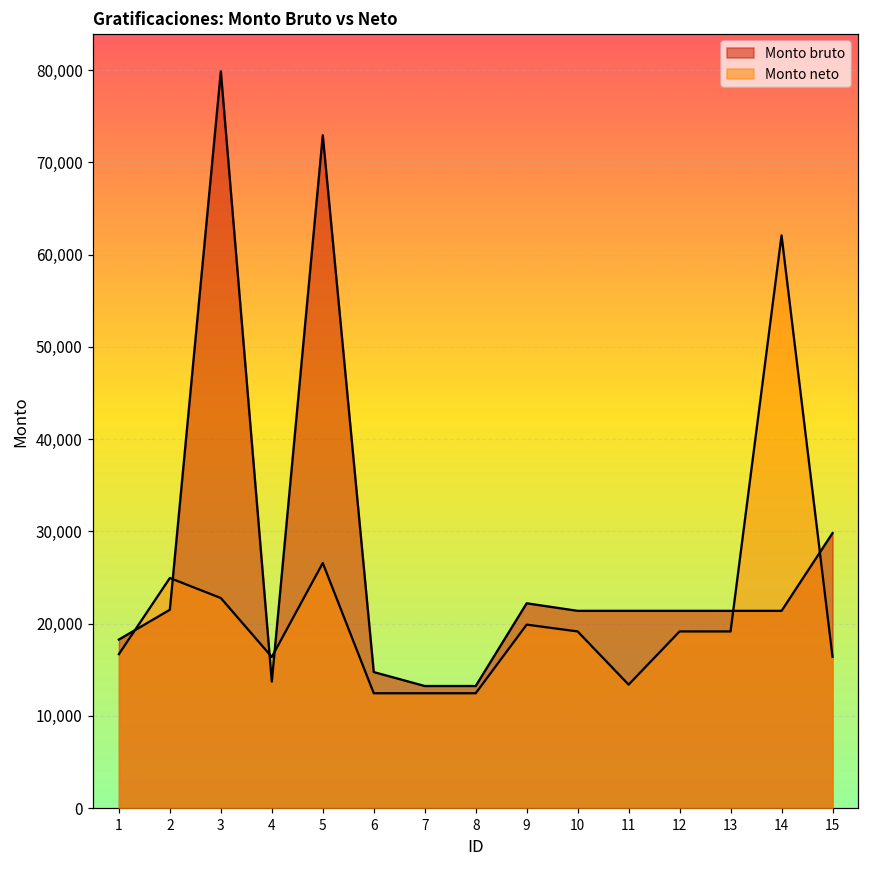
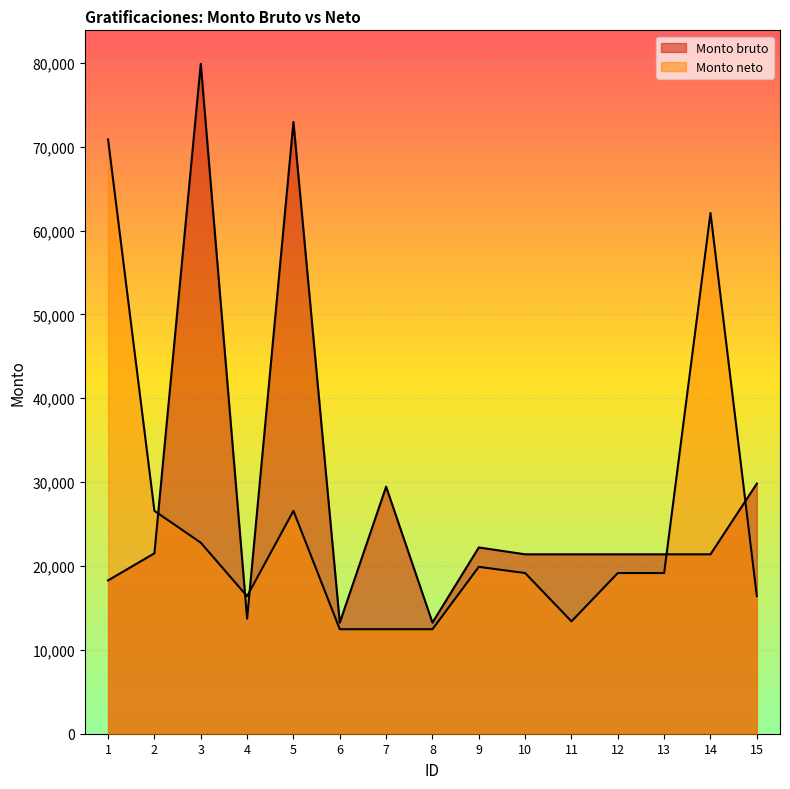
  {
    "Monto bruto": {
      "1": "18,000",
      "2": "22,000",
      "3": "80,000",
      "4": "14,000",
      "5": "73,000",
-     "6": "15,000",
-     "7": "13,000",
+     "6": "13,000",
+     "7": "29,000",
      "8": "13,000",
      "9": "22,000",
      "10": "21,000",
      "11": "21,000",
      "12": "21,000",
      "13": "21,000",
      "14": "21,000",
      "15": "30,000"
    },
    "Monto neto": {
-     "1": "17,000",
-     "2": "25,000",
+     "1": "71,000",
+     "2": "27,000",
      "3": "23,000",
      "4": "16,000",
      "5": "27,000",
      "6": "12,000",
      "7": "12,000",
      "8": "12,000",
      "9": "20,000",
      "10": "19,000",
      "11": "13,000",
      "12": "19,000",
      "13": "19,000",
      "14": "62,000",
      "15": "16,000"
    }
  }
